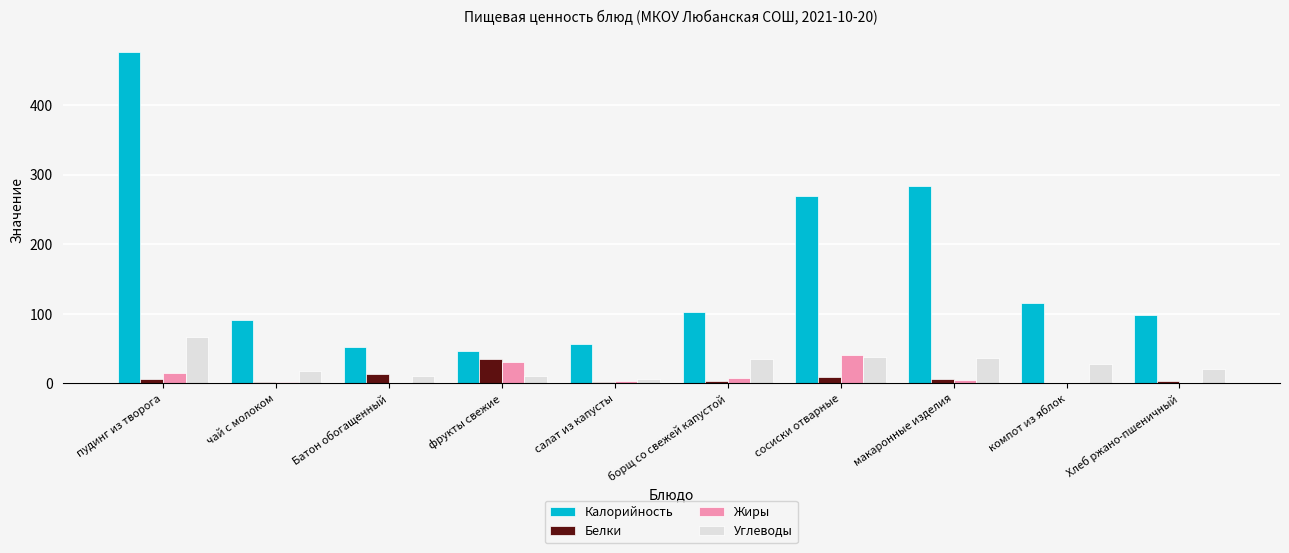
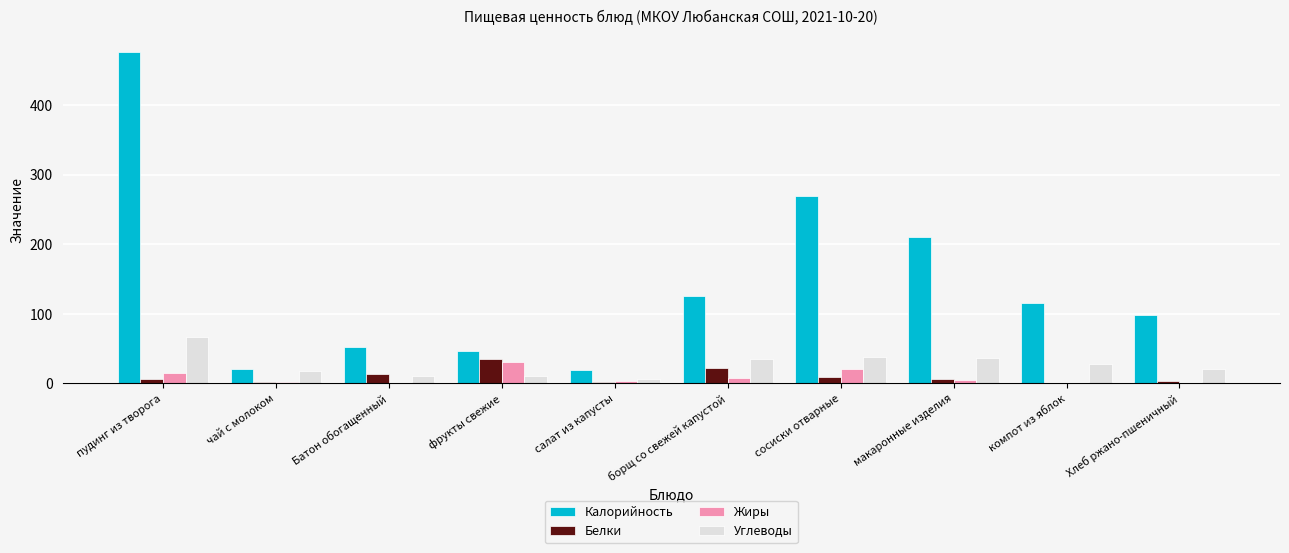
  {
    "Калорийность": {
      "пудинг из творога": 480,
-     "чай с молоком": 90,
+     "чай с молоком": 20,
      "Батон обогащенный": 50,
      "фрукты свежие": 50,
-     "салат из капусты": 60,
-     "борщ со свежей капустой": 100,
+     "салат из капусты": 20,
+     "борщ со свежей капустой": 130,
      "сосиски отварные": 270,
-     "макаронные изделия": 280,
+     "макаронные изделия": 210,
      "компот из яблок": 120,
      "Хлеб ржано-пшеничный": 100
    },
    "Белки": {
      "пудинг из творога": 10,
      "Батон обогащенный": 10,
      "фрукты свежие": 40,
-     "борщ со свежей капустой": 0,
+     "борщ со свежей капустой": 20,
      "сосиски отварные": 10,
      "макаронные изделия": 10
    },
    "Жиры": {
      "пудинг из творога": 10,
      "фрукты свежие": 30,
      "борщ со свежей капустой": 10,
-     "сосиски отварные": 40,
+     "сосиски отварные": 20,
      "макаронные изделия": 0
    },
    "Углеводы": {
      "пудинг из творога": 70,
      "чай с молоком": 20,
      "Батон обогащенный": 10,
      "фрукты свежие": 10,
      "салат из капусты": 10,
      "борщ со свежей капустой": 30,
      "сосиски отварные": 40,
      "макаронные изделия": 40,
      "компот из яблок": 30,
      "Хлеб ржано-пшеничный": 20
    }
  }
